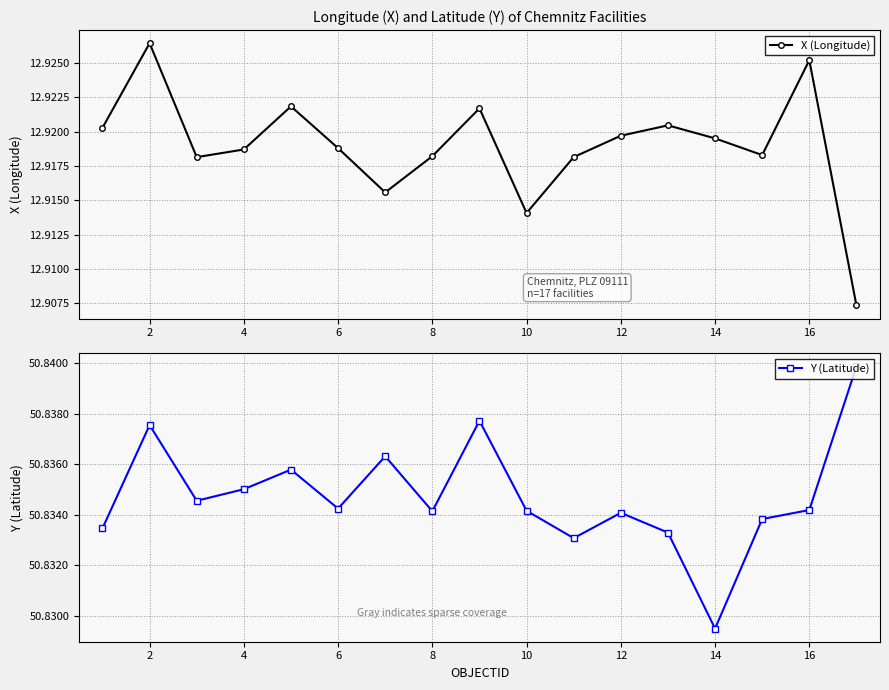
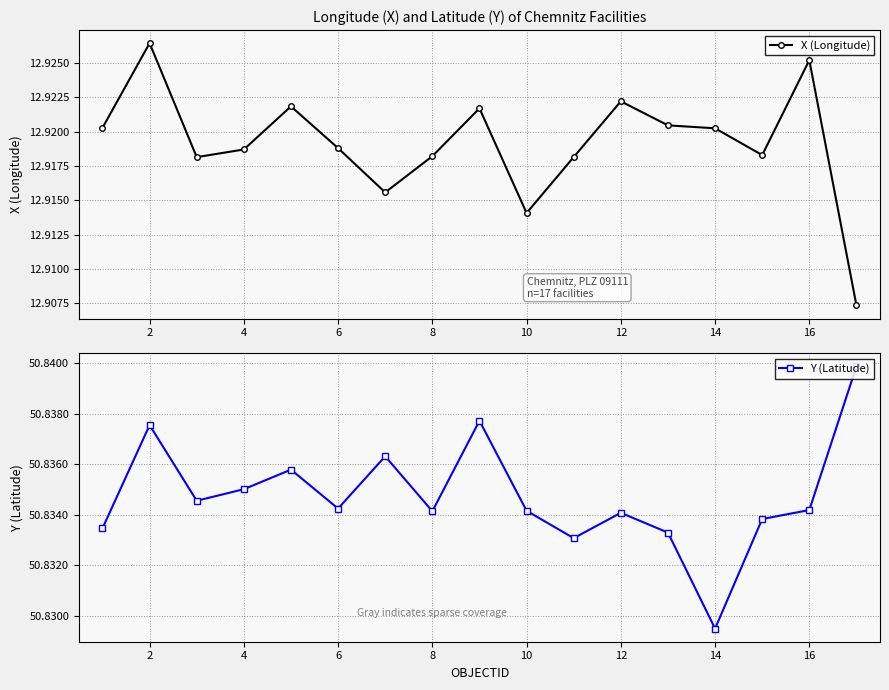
  {
    "Longitude (X) and Latitude (Y) of Chemnitz Facilities": {
      "2": 12.9264,
      "4": 12.9187,
      "6": 12.9188,
      "8": 12.9182,
      "10": 12.9141,
-     "12": 12.9197,
-     "14": 12.9195,
+     "12": 12.9222,
+     "14": 12.9202,
      "16": 12.9252
    }
  }
